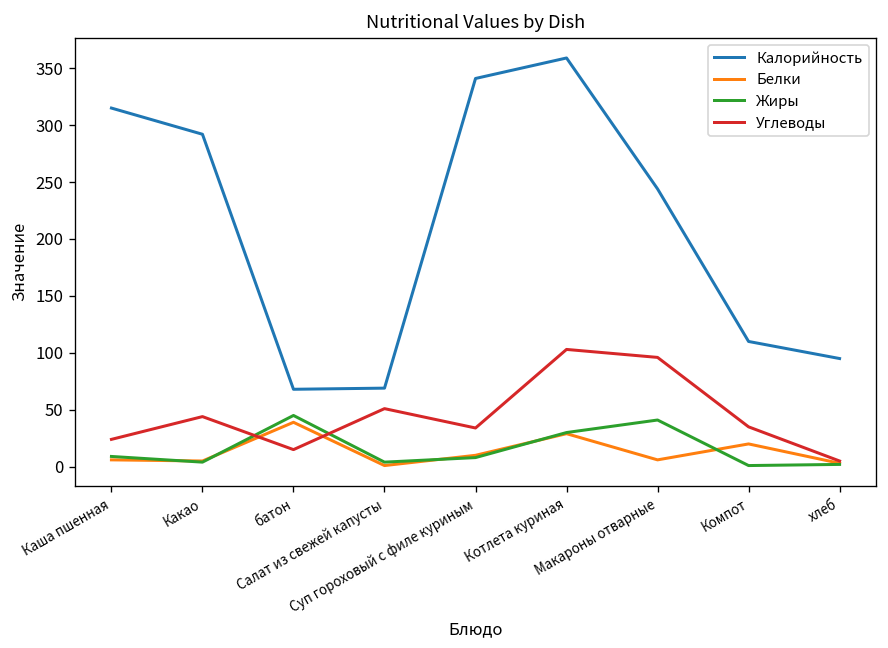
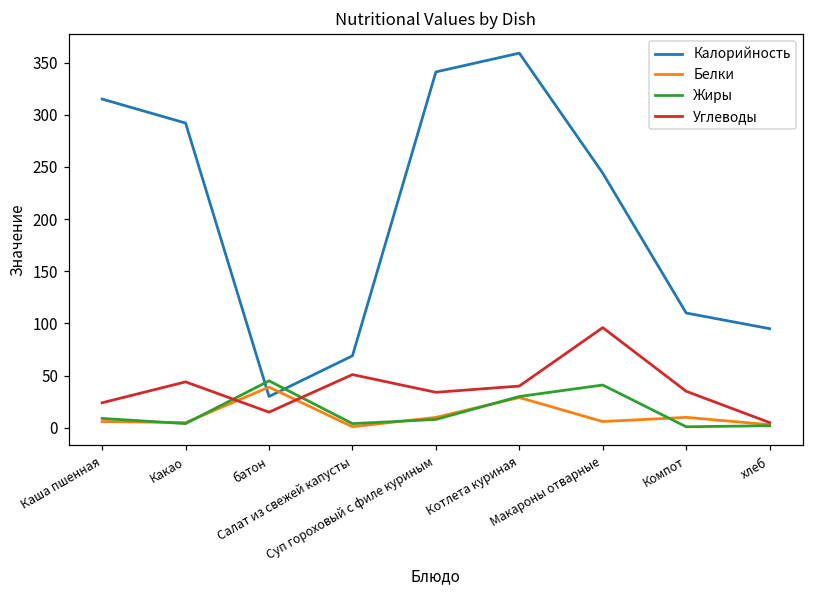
  {
    "Калорийность": {
      "Каша пшенная": 320,
      "Какао": 290,
-     "батон": 70,
+     "батон": 30,
      "Салат из свежей капусты": 70,
      "Суп гороховый с филе куриным": 340,
      "Котлета куриная": 360,
      "Макароны отварные": 240,
      "Компот": 110,
      "хлеб": 100
    },
    "Белки": {
      "Каша пшенная": 10,
      "батон": 40,
      "Салат из свежей капусты": 0,
      "Макароны отварные": 10,
-     "Компот": 20
+     "Компот": 10
    },
    "Жиры": {
      "Каша пшенная": 10,
      "батон": 50,
      "Салат из свежей капусты": 0,
      "Макароны отварные": 40,
      "Компот": 0
    },
    "Углеводы": {
      "Каша пшенная": 20,
      "Какао": 40,
      "батон": 20,
      "Салат из свежей капусты": 50,
      "Суп гороховый с филе куриным": 30,
-     "Котлета куриная": 100,
+     "Котлета куриная": 40,
      "Макароны отварные": 100,
      "Компот": 40
    }
  }
